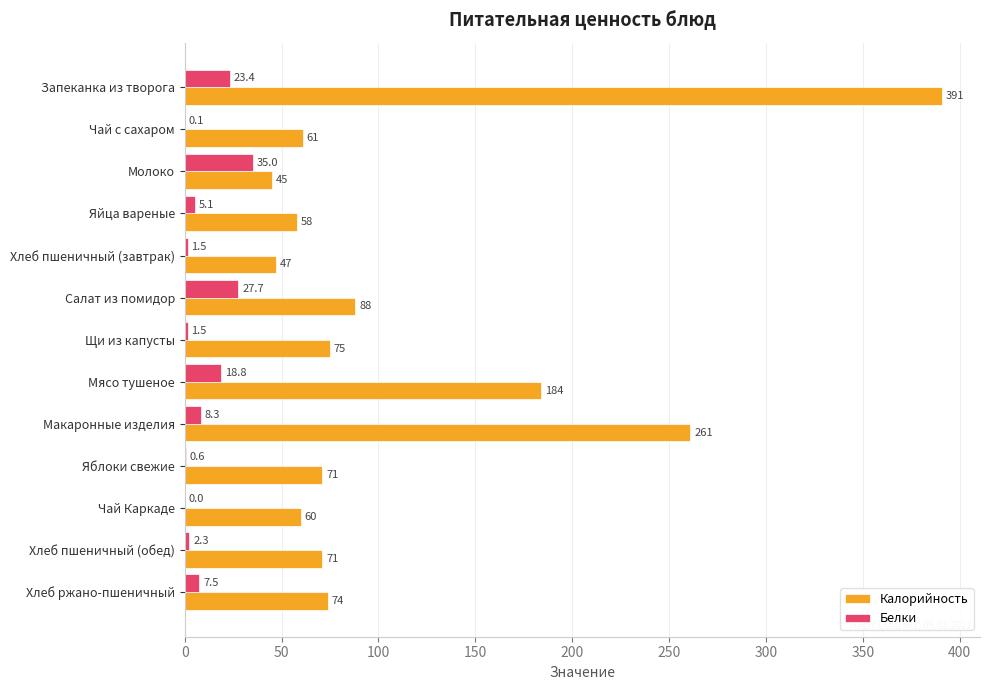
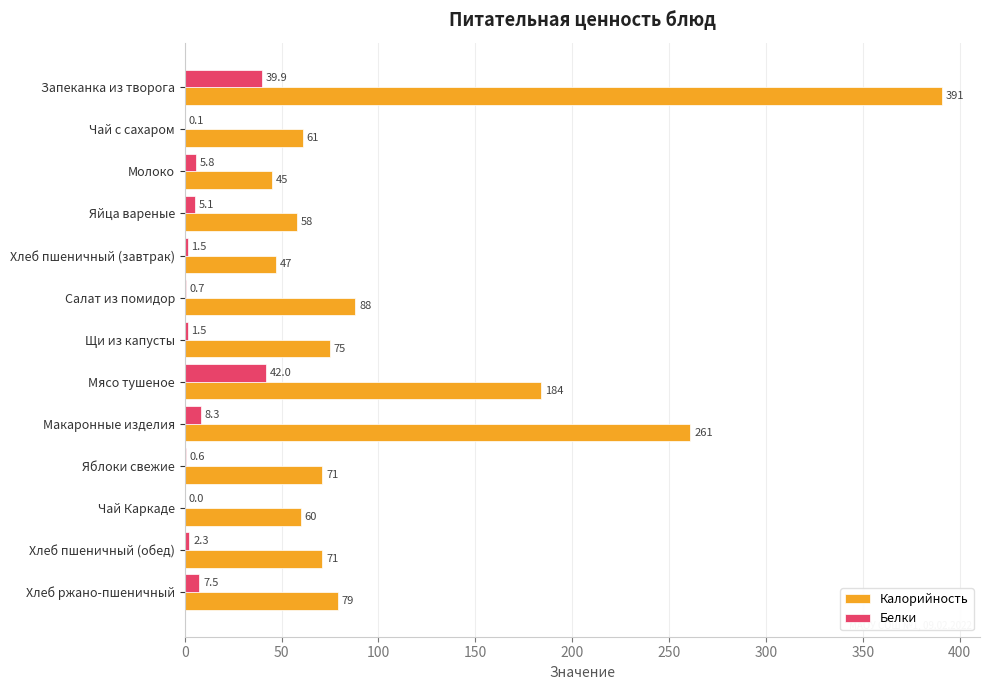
  {
    "Калорийность": {
      "Запеканка из творога": 391,
      "Чай с сахаром": 61,
      "Молоко": 45,
      "Яйца вареные": 58,
      "Хлеб пшеничный (завтрак)": 47,
      "Салат из помидор": 88,
      "Щи из капусты": 75,
      "Мясо тушеное": 184,
      "Макаронные изделия": 261,
      "Яблоки свежие": 71,
      "Чай Каркаде": 60,
      "Хлеб пшеничный (обед)": 71,
-     "Хлеб ржано-пшеничный": 74
+     "Хлеб ржано-пшеничный": 79
    },
    "Белки": {
-     "Запеканка из творога": 23.4,
+     "Запеканка из творога": 39.9,
      "Чай с сахаром": 0.1,
-     "Молоко": 35.0,
+     "Молоко": 5.8,
      "Яйца вареные": 5.1,
      "Хлеб пшеничный (завтрак)": 1.5,
-     "Салат из помидор": 27.7,
+     "Салат из помидор": 0.7,
      "Щи из капусты": 1.5,
-     "Мясо тушеное": 18.8,
+     "Мясо тушеное": 42.0,
      "Макаронные изделия": 8.3,
      "Яблоки свежие": 0.6,
      "Чай Каркаде": 0.0,
      "Хлеб пшеничный (обед)": 2.3,
      "Хлеб ржано-пшеничный": 7.5
    }
  }
